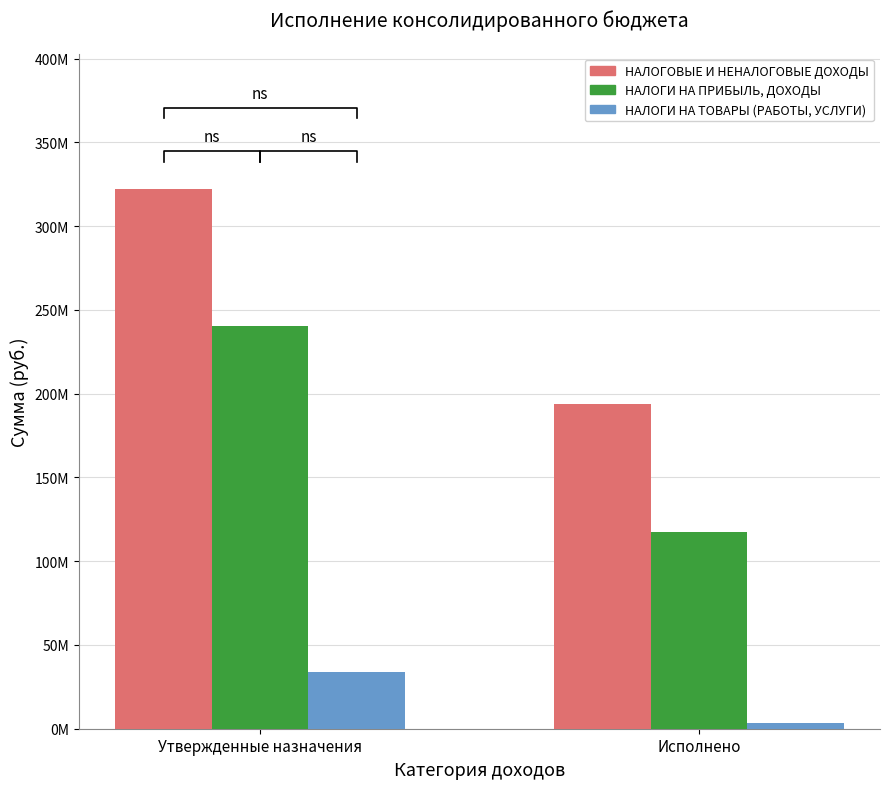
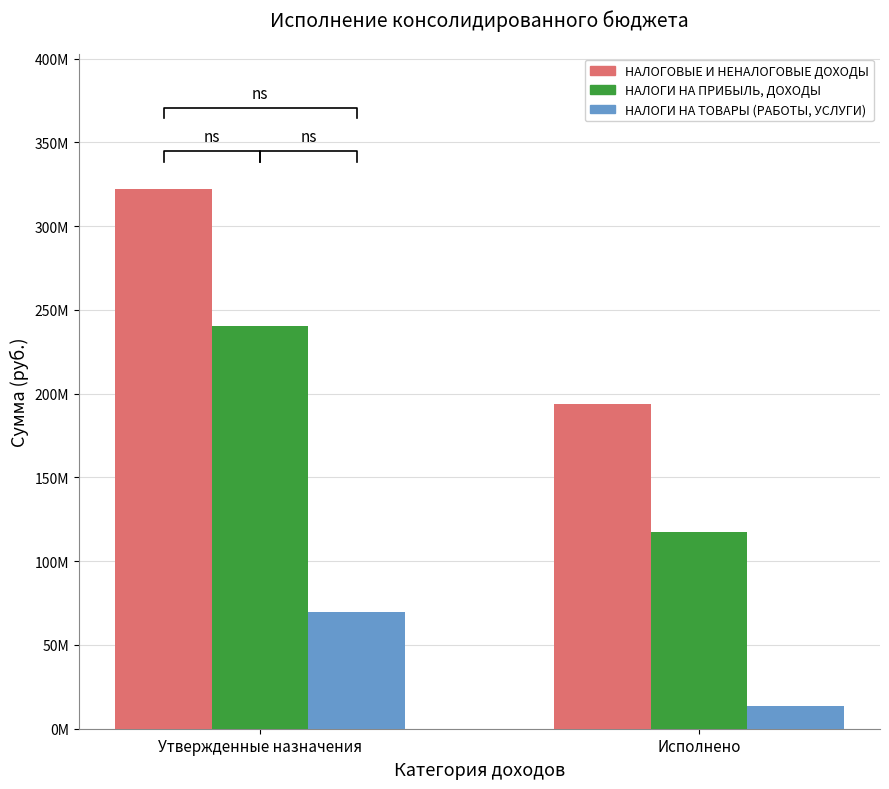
  {
    "НАЛОГОВЫЕ И НЕНАЛОГОВЫЕ ДОХОДЫ": {
      "Утвержденные назначения": 322000000,
      "Исполнено": 194000000
    },
    "НАЛОГИ НА ПРИБЫЛЬ, ДОХОДЫ": {
      "Утвержденные назначения": 241000000,
      "Исполнено": 117000000
    },
    "НАЛОГИ НА ТОВАРЫ (РАБОТЫ, УСЛУГИ)": {
-     "Утвержденные назначения": 34000000,
-     "Исполнено": 3000000
+     "Утвержденные назначения": 70000000,
+     "Исполнено": 14000000
    }
  }
